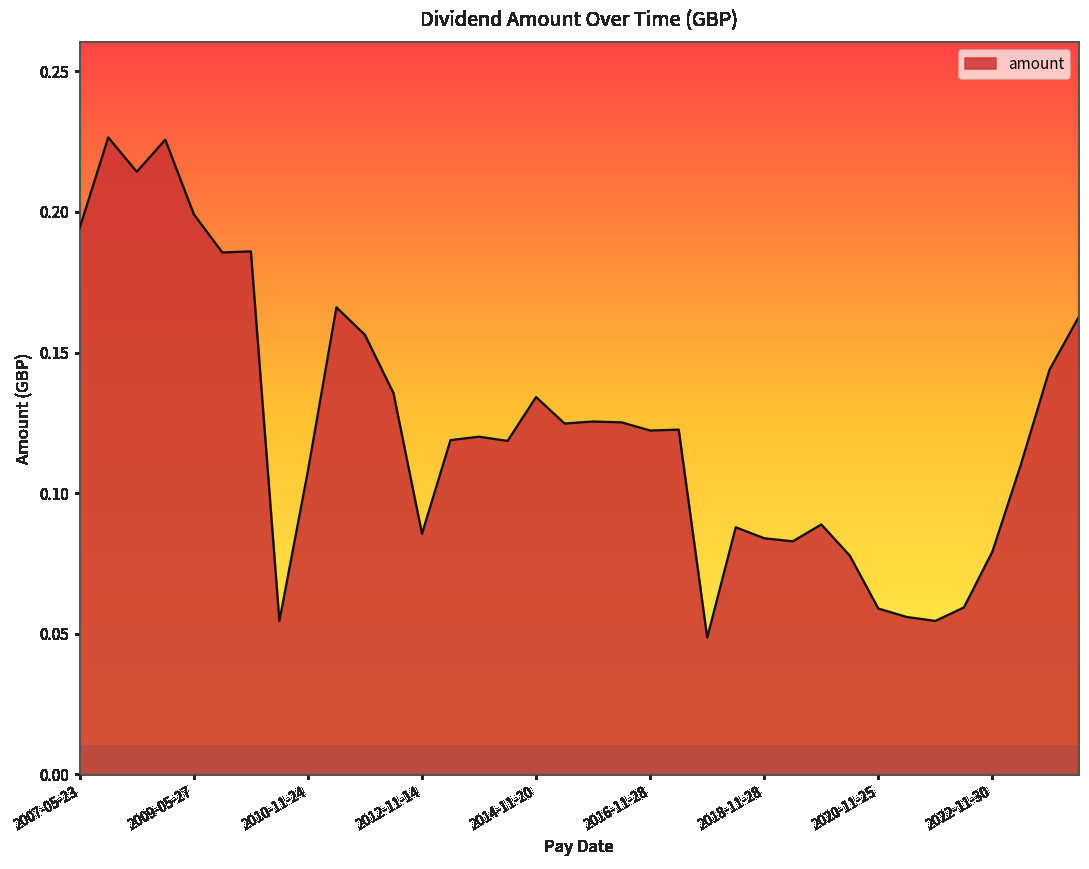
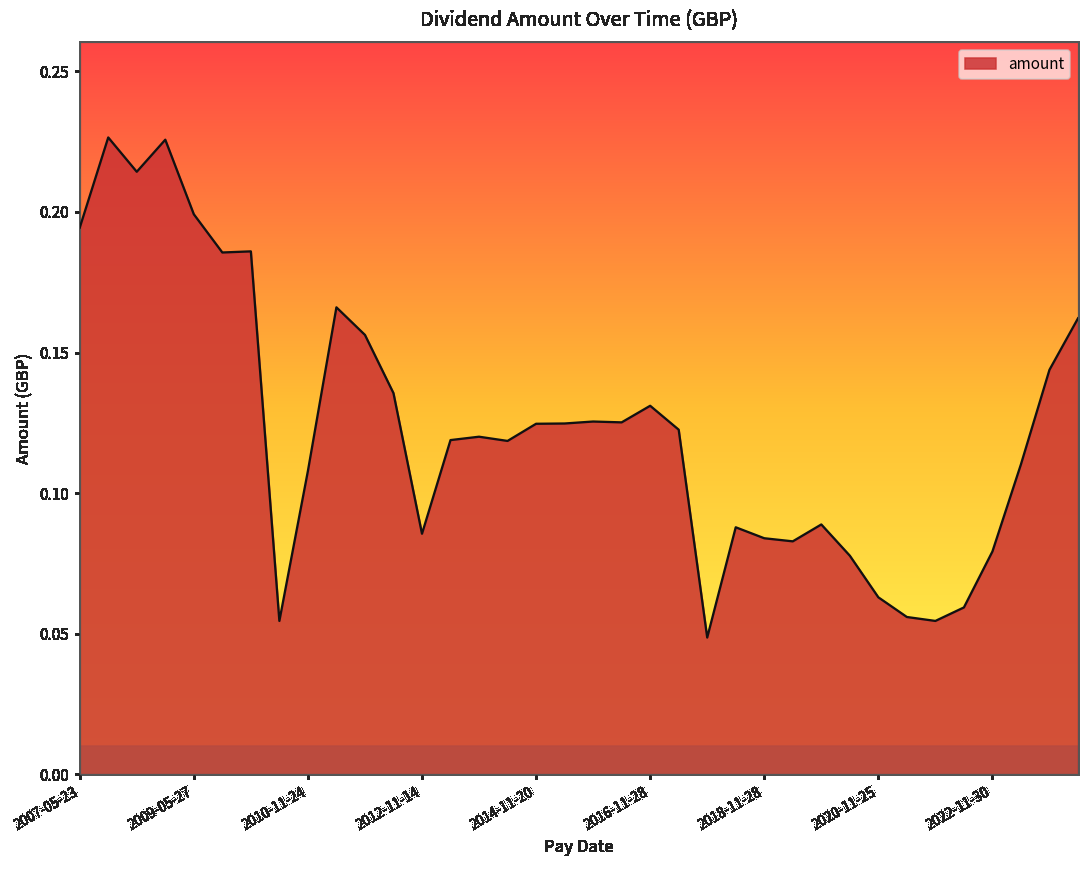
  {
    "2007-05-23": 0.194,
    "2009-05-27": 0.199,
    "2010-11-24": 0.108,
    "2012-11-14": 0.086,
-   "2014-11-20": 0.134,
-   "2016-11-28": 0.122,
+   "2014-11-20": 0.125,
+   "2016-11-28": 0.131,
    "2018-11-28": 0.084,
-   "2020-11-25": 0.059,
+   "2020-11-25": 0.063,
    "2022-11-30": 0.079
  }
